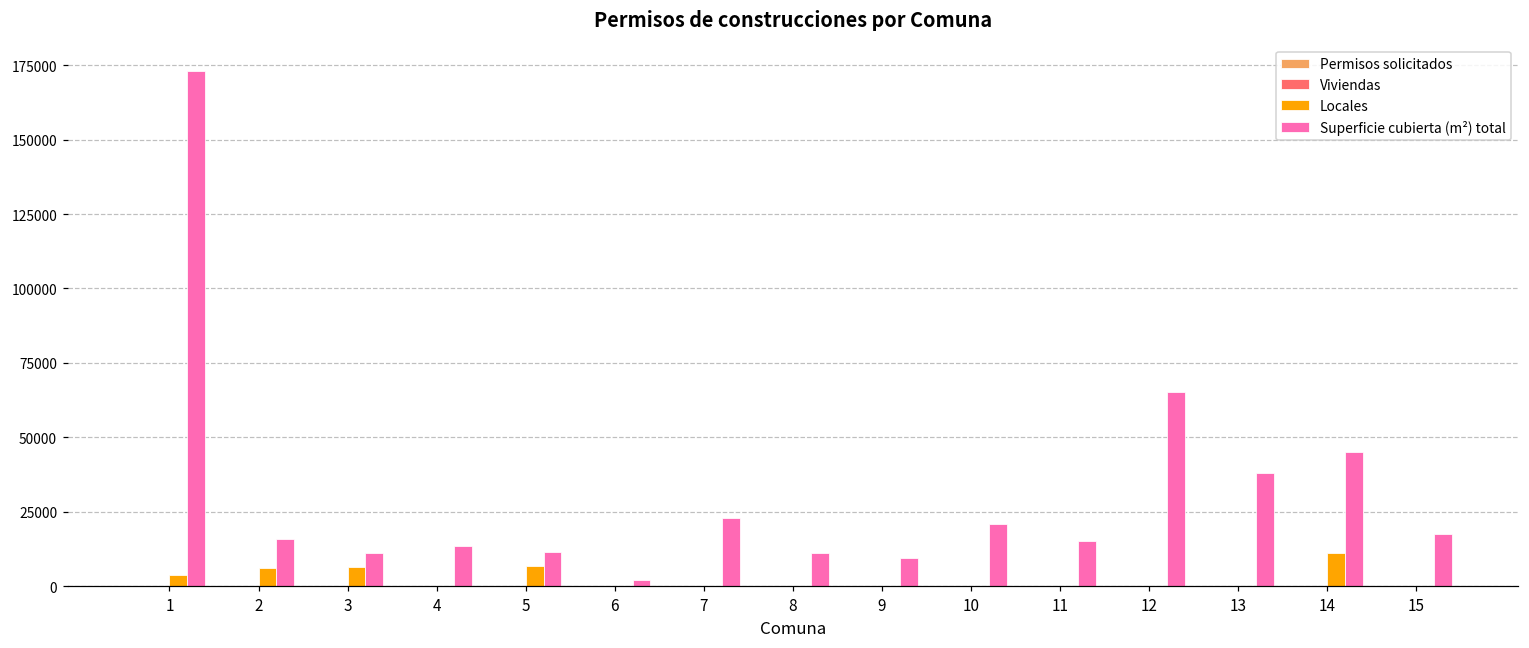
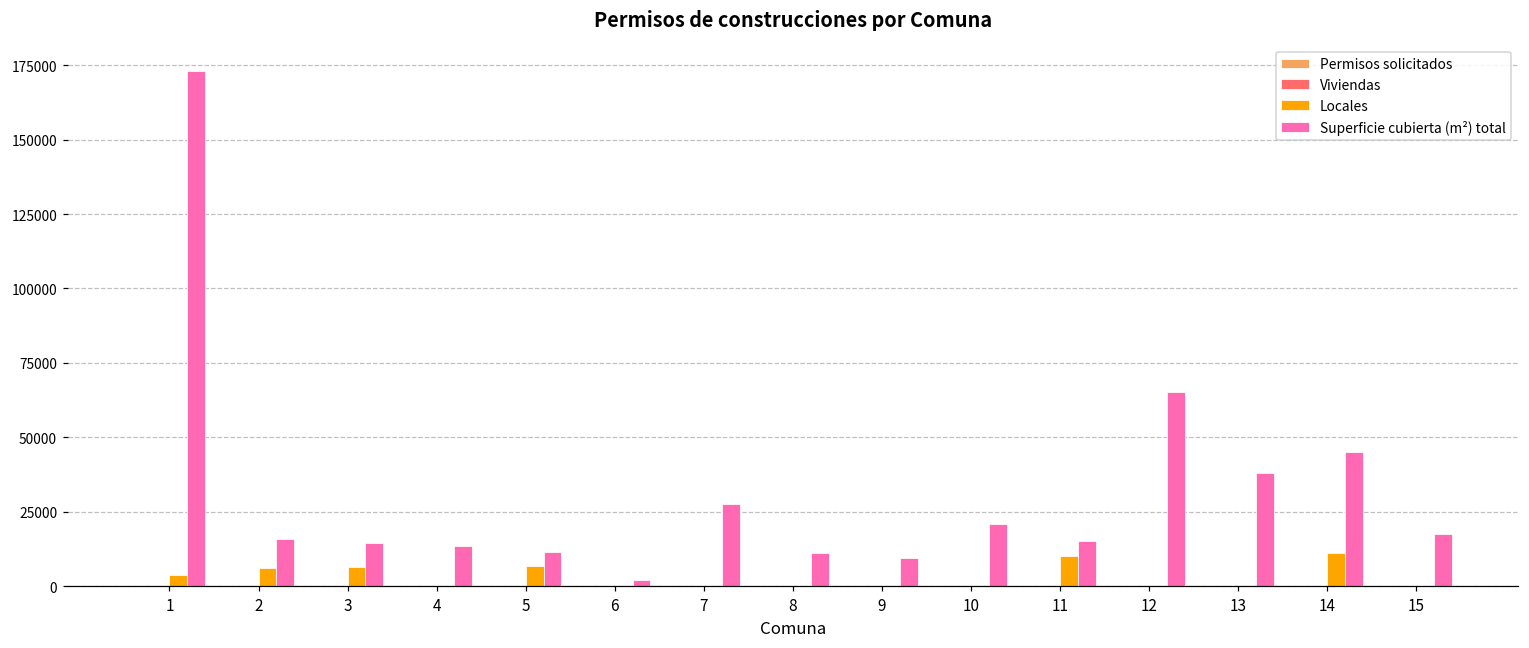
  {
    "Locales": {
      "1": 4000,
      "2": 6000,
      "3": 6000,
      "5": 7000,
-     "11": 0,
+     "11": 10000,
      "14": 11000
    },
    "Superficie cubierta (m²) total": {
      "1": 173000,
      "2": 16000,
-     "3": 11000,
+     "3": 14000,
      "4": 14000,
      "5": 11000,
      "6": 2000,
-     "7": 23000,
+     "7": 27000,
      "8": 11000,
      "9": 9000,
      "10": 21000,
      "11": 15000,
      "12": 65000,
      "13": 38000,
      "14": 45000,
      "15": 18000
    }
  }
